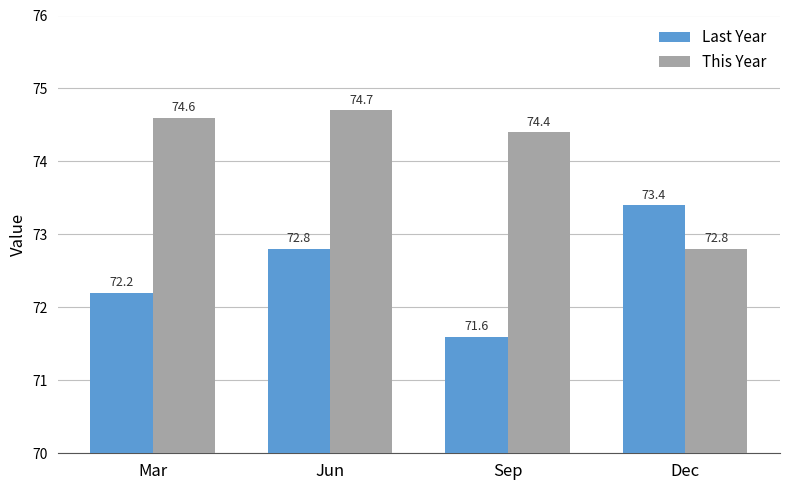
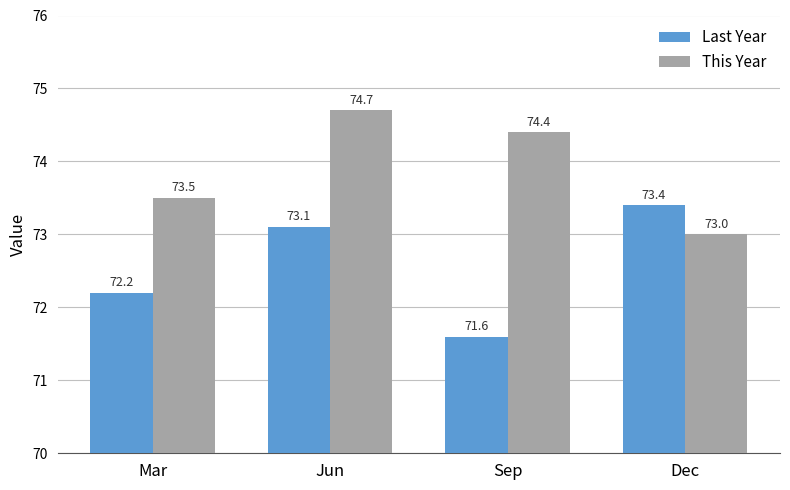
  {
    "Last Year": {
      "Mar": 72.2,
-     "Jun": 72.8,
+     "Jun": 73.1,
      "Sep": 71.6,
      "Dec": 73.4
    },
    "This Year": {
-     "Mar": 74.6,
+     "Mar": 73.5,
      "Jun": 74.7,
      "Sep": 74.4,
-     "Dec": 72.8
+     "Dec": 73.0
    }
  }
